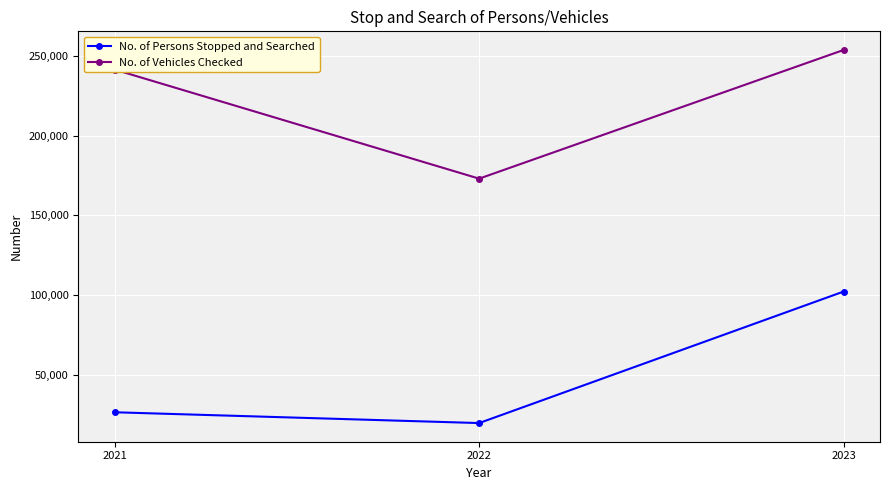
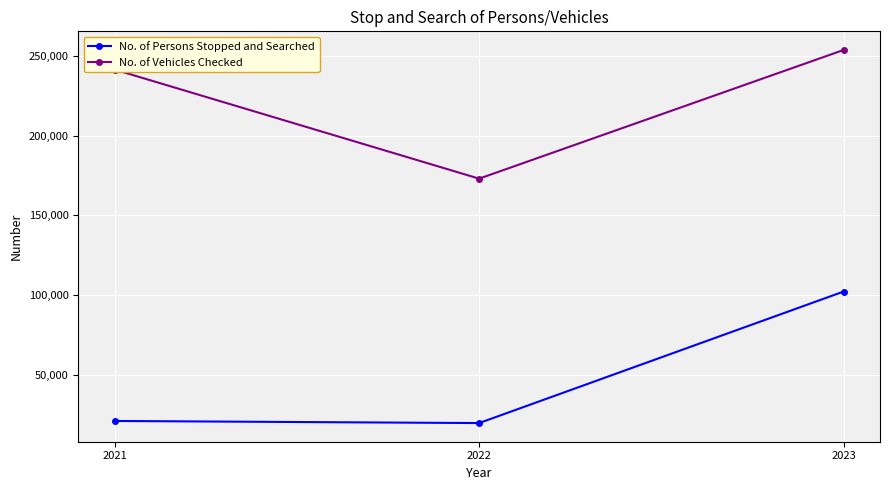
  {
    "No. of Persons Stopped and Searched": {
-     "2021": "26,000",
+     "2021": "21,000",
      "2022": "20,000",
      "2023": "102,000"
    },
    "No. of Vehicles Checked": {
      "2022": "173,000",
      "2023": "254,000"
    }
  }
